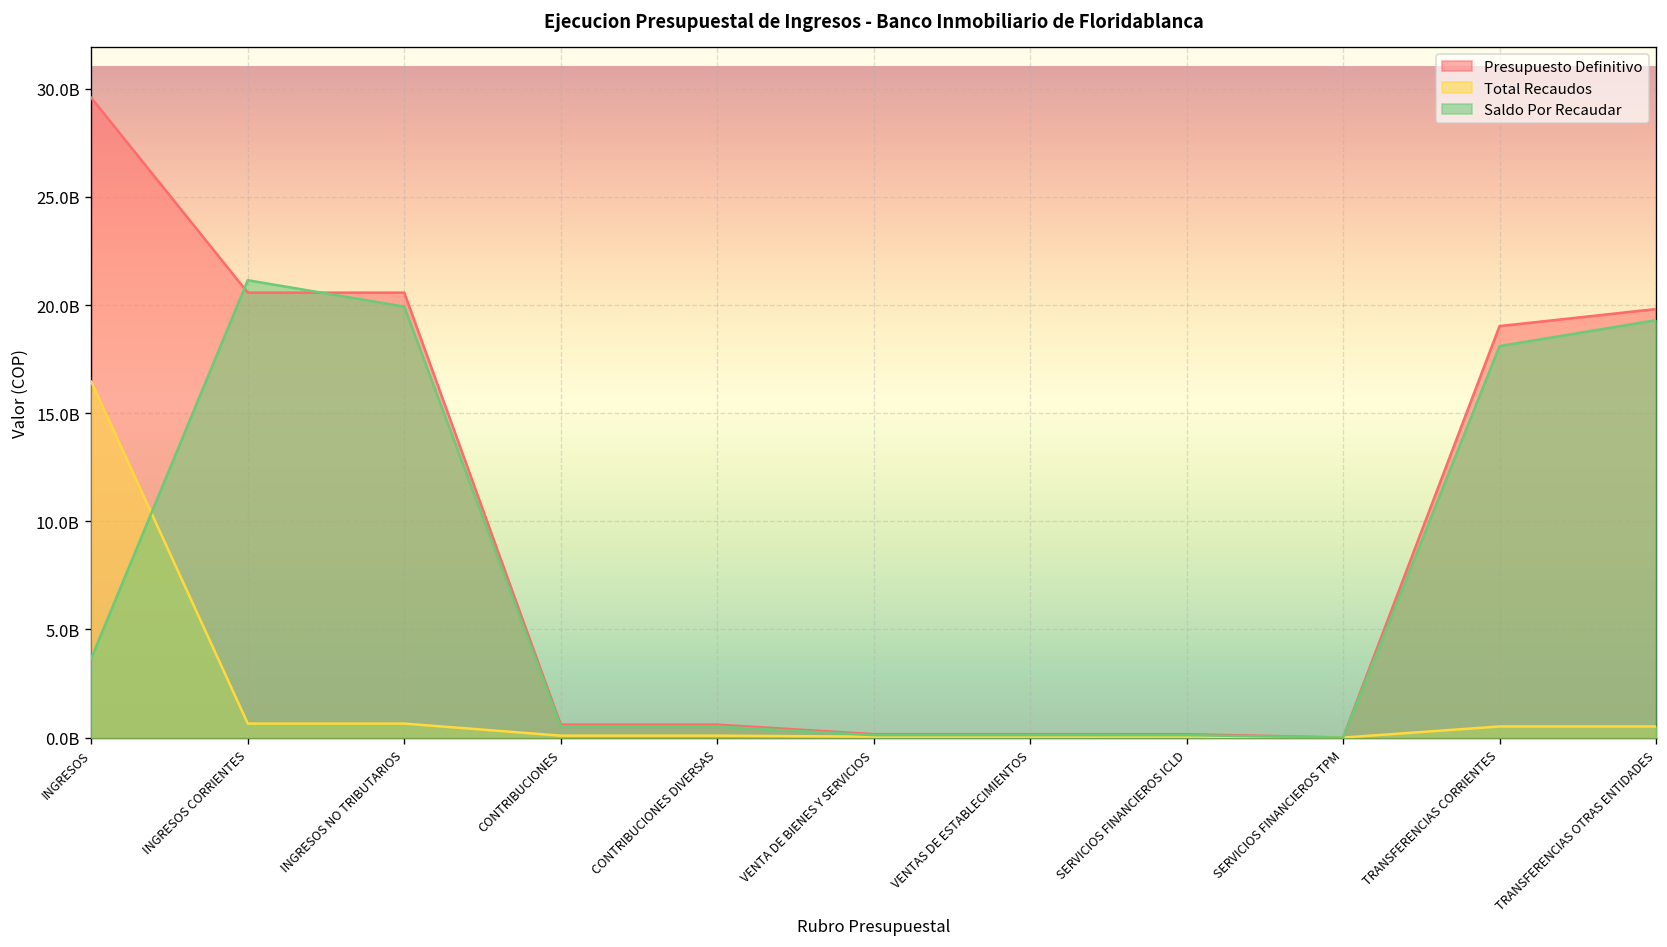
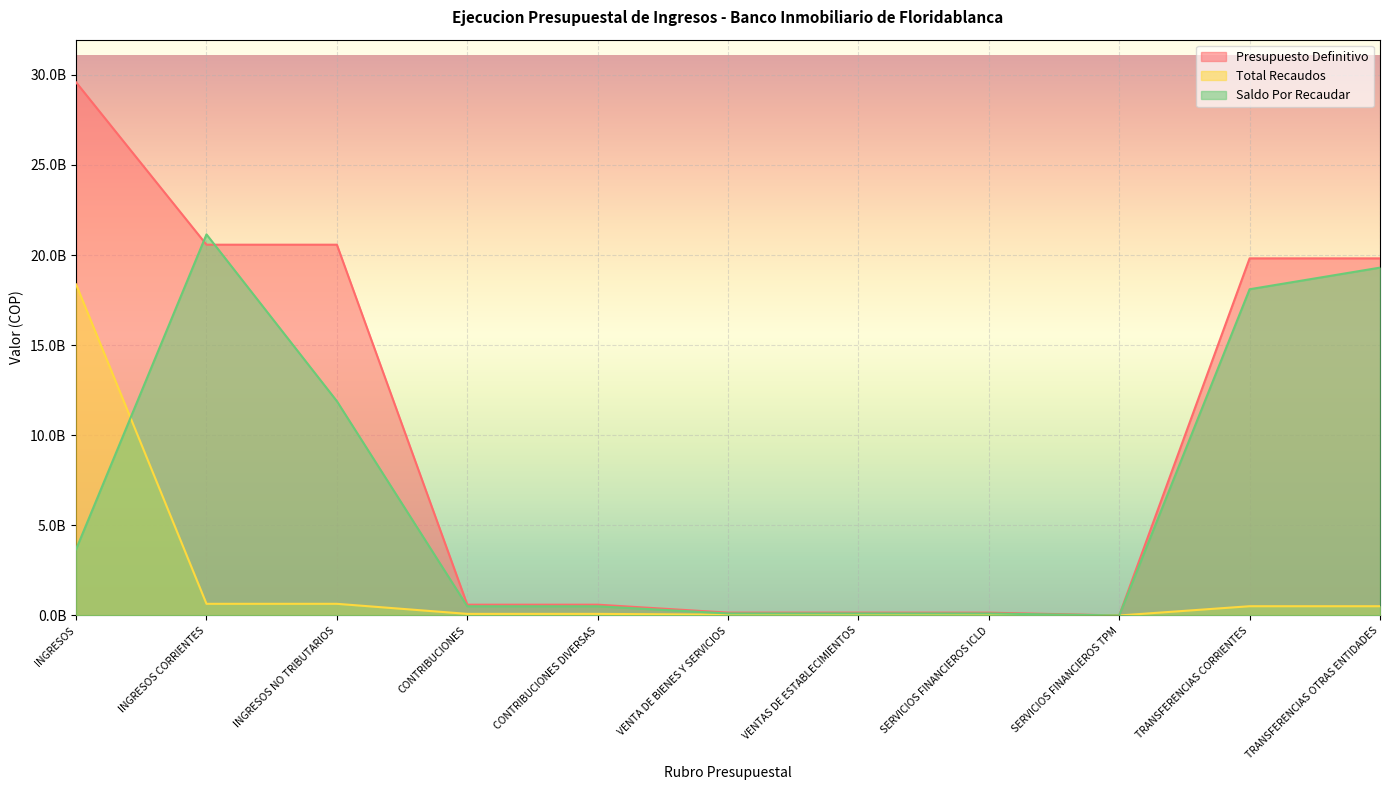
  {
    "Presupuesto Definitivo": {
      "INGRESOS": 29600000000,
      "INGRESOS CORRIENTES": 20600000000,
      "INGRESOS NO TRIBUTARIOS": 20600000000,
-     "TRANSFERENCIAS CORRIENTES": 19000000000,
+     "TRANSFERENCIAS CORRIENTES": 19800000000,
      "TRANSFERENCIAS OTRAS ENTIDADES": 19800000000
    },
    "Total Recaudos": {
-     "INGRESOS": 16500000000,
+     "INGRESOS": 18400000000,
      "INGRESOS CORRIENTES": 600000000,
      "INGRESOS NO TRIBUTARIOS": 600000000,
      "CONTRIBUCIONES": 100000000,
      "CONTRIBUCIONES DIVERSAS": 100000000,
      "TRANSFERENCIAS CORRIENTES": 500000000,
      "TRANSFERENCIAS OTRAS ENTIDADES": 500000000
    },
    "Saldo Por Recaudar": {
      "INGRESOS": 3700000000,
      "INGRESOS CORRIENTES": 21100000000,
-     "INGRESOS NO TRIBUTARIOS": 19900000000,
+     "INGRESOS NO TRIBUTARIOS": 11900000000,
      "TRANSFERENCIAS CORRIENTES": 18100000000,
      "TRANSFERENCIAS OTRAS ENTIDADES": 19300000000
    }
  }
